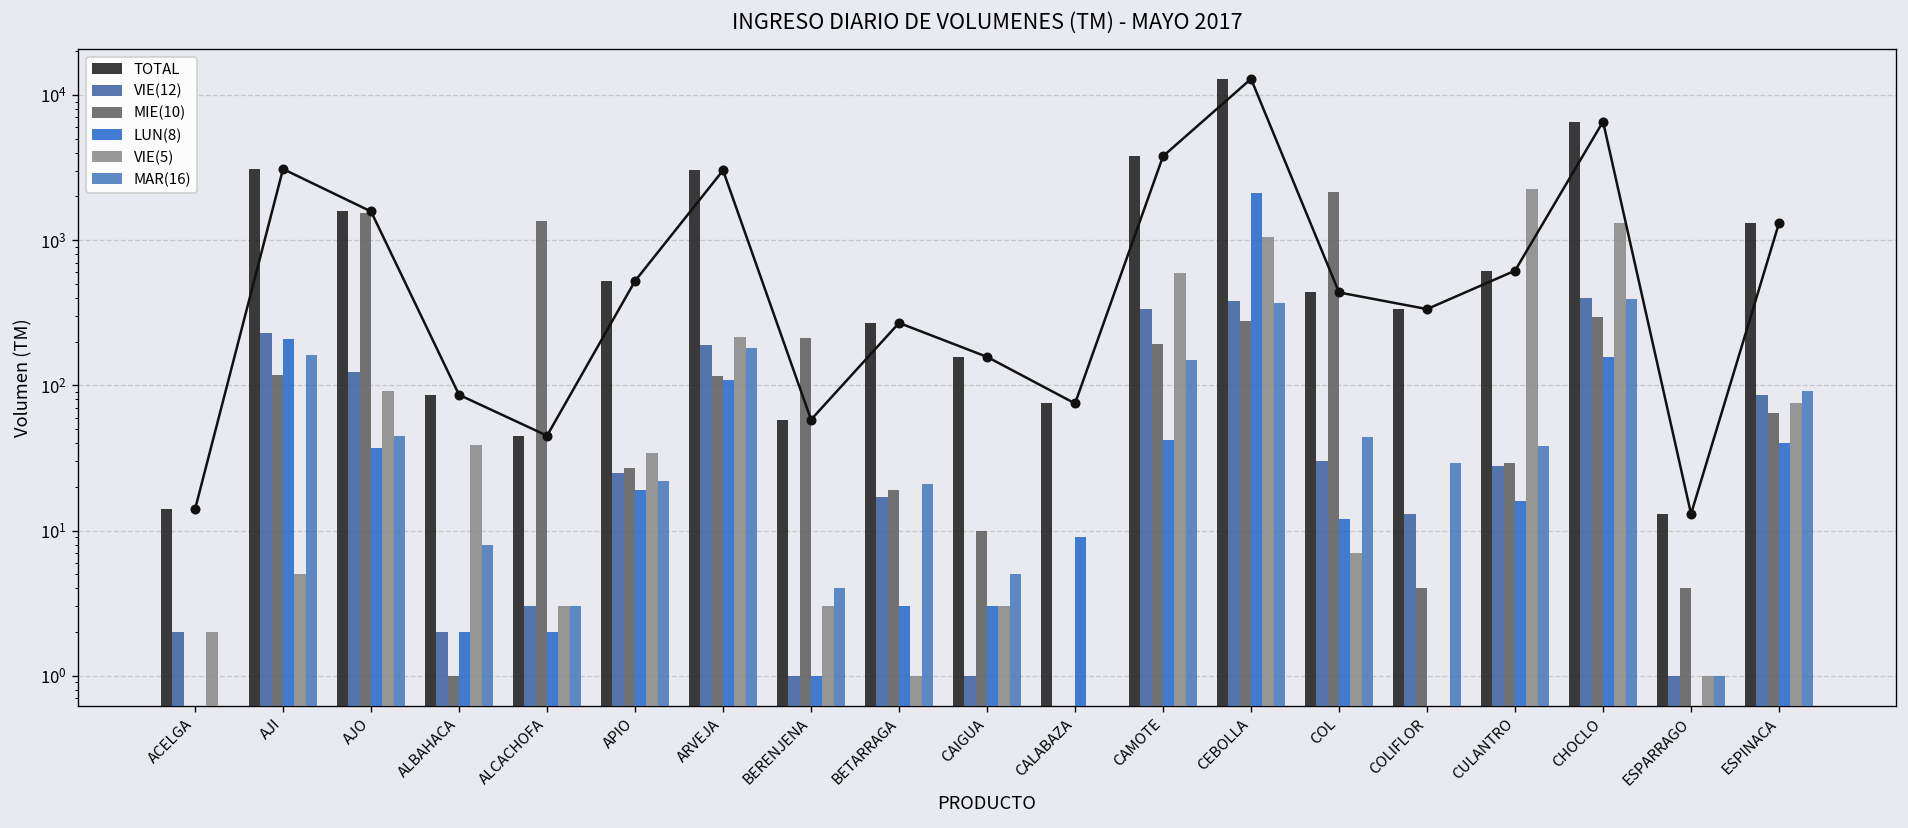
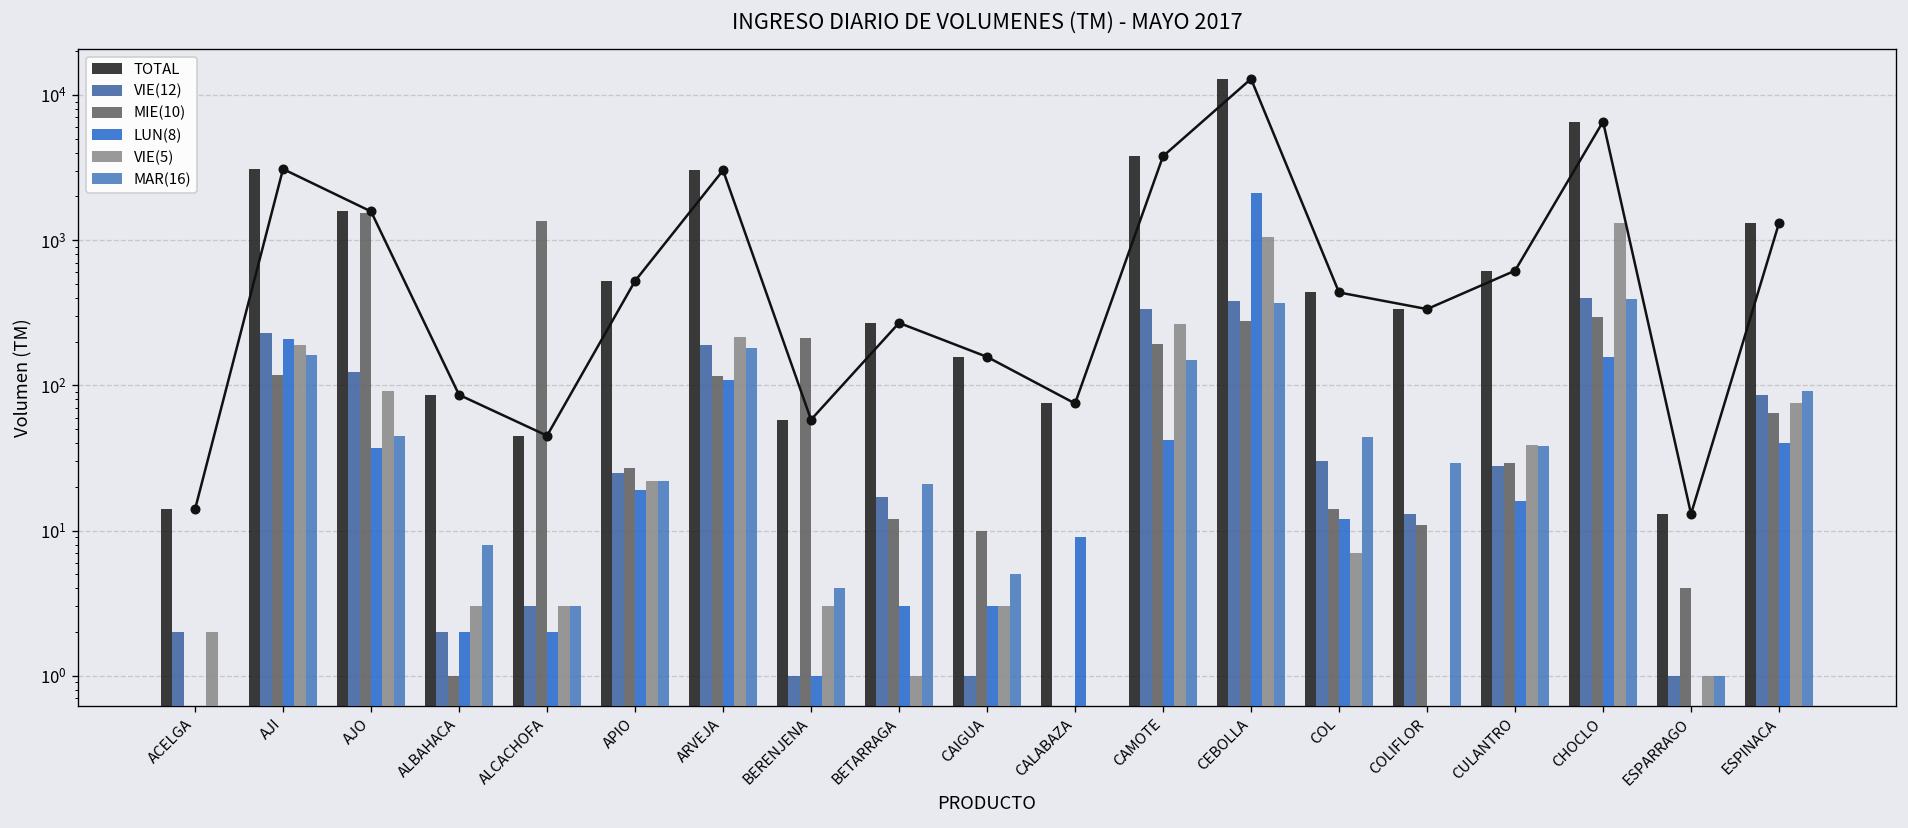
  {
    "MIE(10)": {
      "AJI": 120,
      "AJO": 1500,
      "ALBAHACA": 1,
      "ALCACHOFA": 1400,
      "APIO": 27,
      "ARVEJA": 120,
      "BERENJENA": 210,
-     "BETARRAGA": 19,
+     "BETARRAGA": 12,
      "CAIGUA": 10,
      "CAMOTE": 190,
      "CEBOLLA": 280,
-     "COL": 2200,
-     "COLIFLOR": 4,
+     "COL": 14,
+     "COLIFLOR": 11,
      "CULANTRO": 29,
      "CHOCLO": 290,
      "ESPARRAGO": 4,
      "ESPINACA": 60
    },
    "VIE(5)": {
      "ACELGA": 2,
-     "AJI": 5,
+     "AJI": 190,
      "AJO": 90,
-     "ALBAHACA": 39,
+     "ALBAHACA": 3,
      "ALCACHOFA": 3,
-     "APIO": 34,
+     "APIO": 22,
      "ARVEJA": 210,
      "BERENJENA": 3,
      "BETARRAGA": 1,
      "CAIGUA": 3,
-     "CAMOTE": 600,
+     "CAMOTE": 260,
      "CEBOLLA": 1100,
      "COL": 7,
-     "CULANTRO": 2300,
+     "CULANTRO": 39,
      "CHOCLO": 1300,
      "ESPARRAGO": 1,
      "ESPINACA": 80
    }
  }
